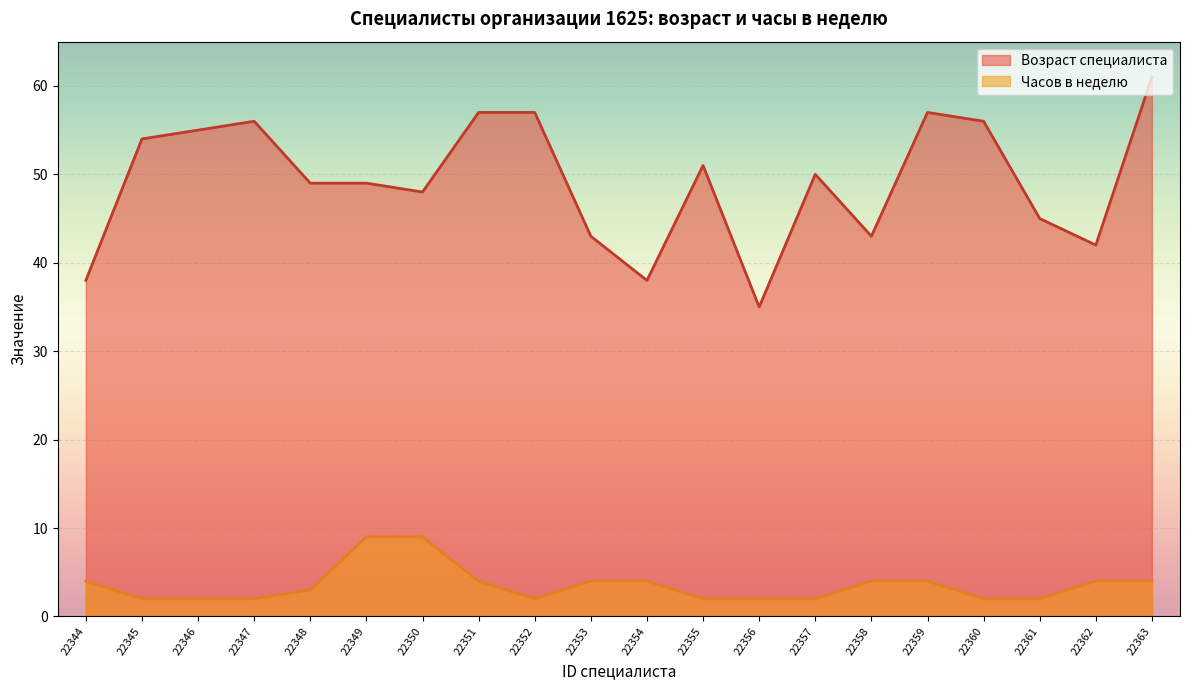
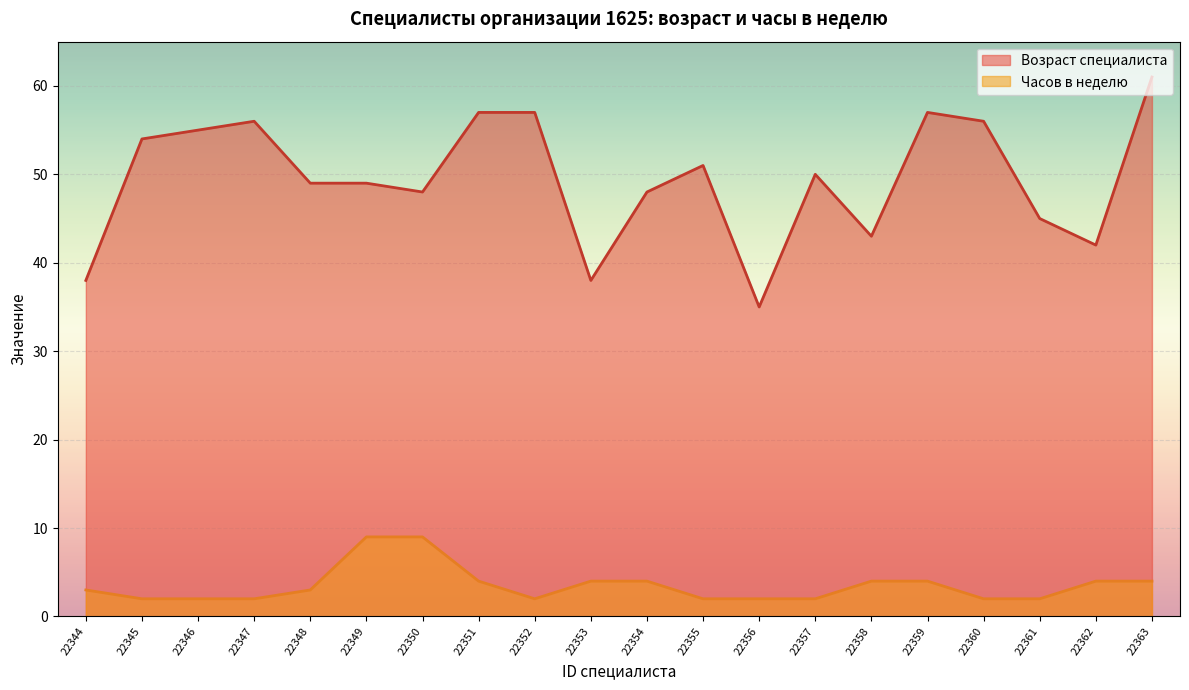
  {
    "Возраст специалиста": {
      "22344": 38,
      "22345": 54,
      "22346": 55,
      "22347": 56,
      "22348": 49,
      "22349": 49,
      "22350": 48,
      "22351": 57,
      "22352": 57,
-     "22353": 43,
-     "22354": 38,
+     "22353": 38,
+     "22354": 48,
      "22355": 51,
      "22356": 35,
      "22357": 50,
      "22358": 43,
      "22359": 57,
      "22360": 56,
      "22361": 45,
      "22362": 42
    },
    "Часов в неделю": {
-     "22344": 4,
+     "22344": 3,
      "22345": 2,
      "22346": 2,
      "22347": 2,
      "22348": 3,
      "22349": 9,
      "22350": 9,
      "22351": 4,
      "22352": 2,
      "22353": 4,
      "22354": 4,
      "22355": 2,
      "22356": 2,
      "22357": 2,
      "22358": 4,
      "22359": 4,
      "22360": 2,
      "22361": 2,
      "22362": 4,
      "22363": 4
    }
  }
